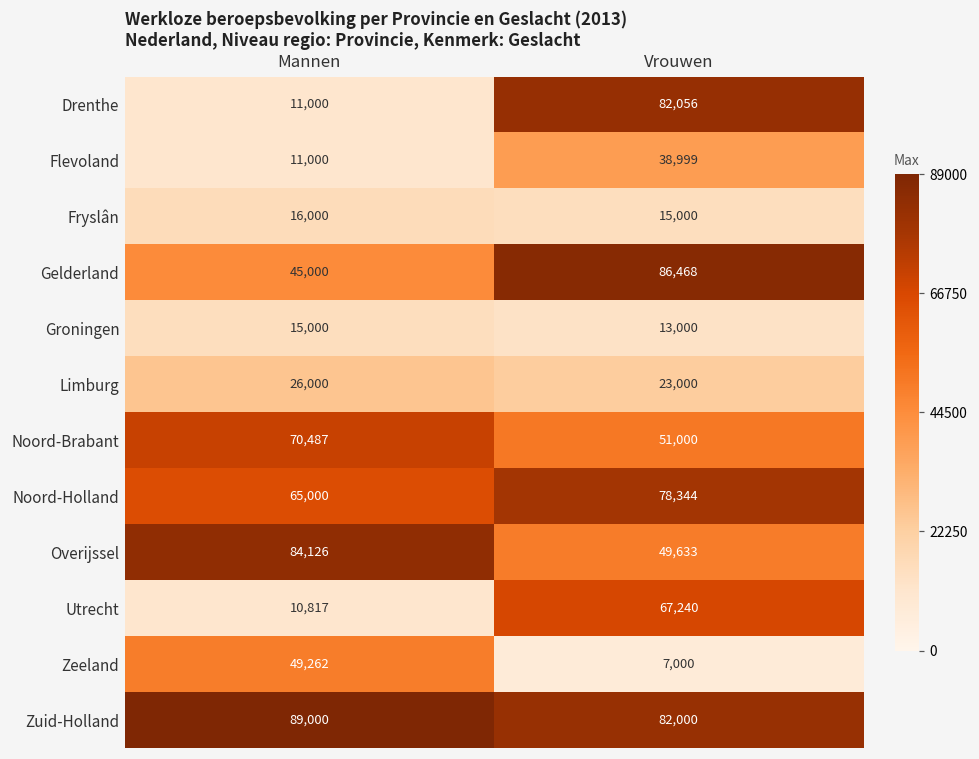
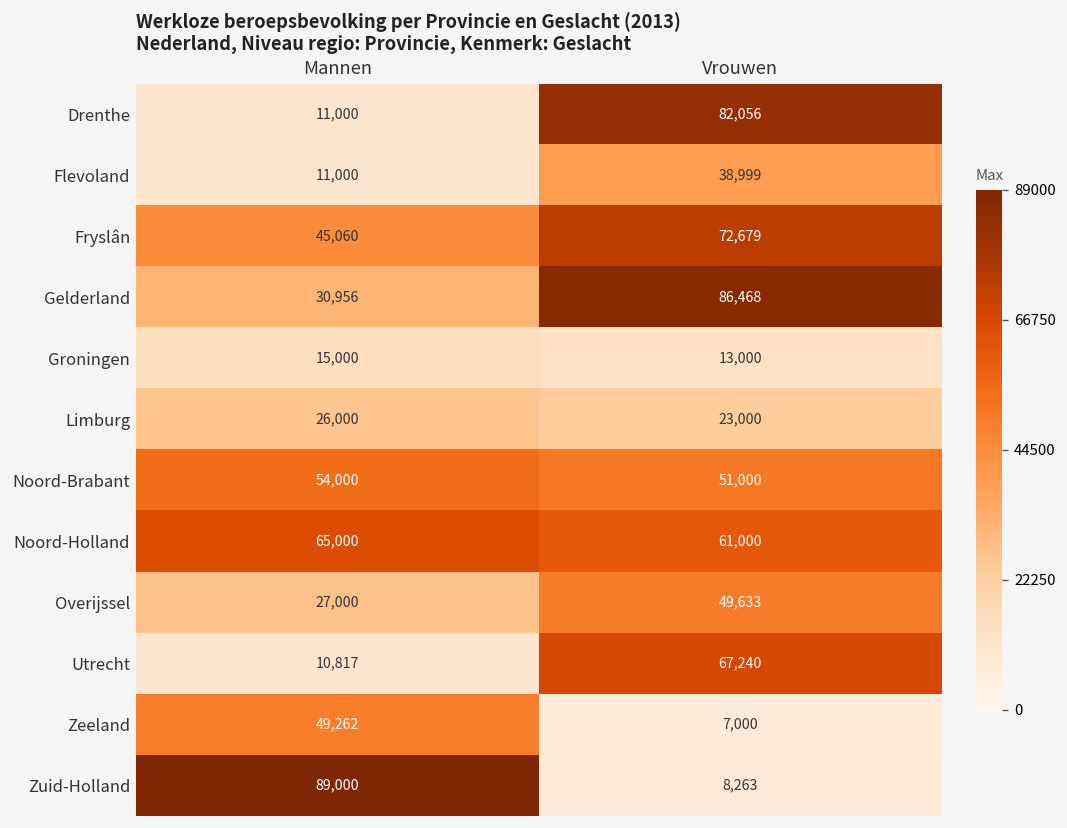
  {
    "Drenthe": {
      "Mannen": "11,000",
      "Vrouwen": "82,056"
    },
    "Flevoland": {
      "Mannen": "11,000",
      "Vrouwen": "38,999"
    },
    "Fryslân": {
-     "Mannen": "16,000",
-     "Vrouwen": "15,000"
+     "Mannen": "45,060",
+     "Vrouwen": "72,679"
    },
    "Gelderland": {
-     "Mannen": "45,000",
+     "Mannen": "30,956",
      "Vrouwen": "86,468"
    },
    "Groningen": {
      "Mannen": "15,000",
      "Vrouwen": "13,000"
    },
    "Limburg": {
      "Mannen": "26,000",
      "Vrouwen": "23,000"
    },
    "Noord-Brabant": {
-     "Mannen": "70,487",
+     "Mannen": "54,000",
      "Vrouwen": "51,000"
    },
    "Noord-Holland": {
      "Mannen": "65,000",
-     "Vrouwen": "78,344"
+     "Vrouwen": "61,000"
    },
    "Overijssel": {
-     "Mannen": "84,126",
+     "Mannen": "27,000",
      "Vrouwen": "49,633"
    },
    "Utrecht": {
      "Mannen": "10,817",
      "Vrouwen": "67,240"
    },
    "Zeeland": {
      "Mannen": "49,262",
      "Vrouwen": "7,000"
    },
    "Zuid-Holland": {
      "Mannen": "89,000",
-     "Vrouwen": "82,000"
+     "Vrouwen": "8,263"
    }
  }
